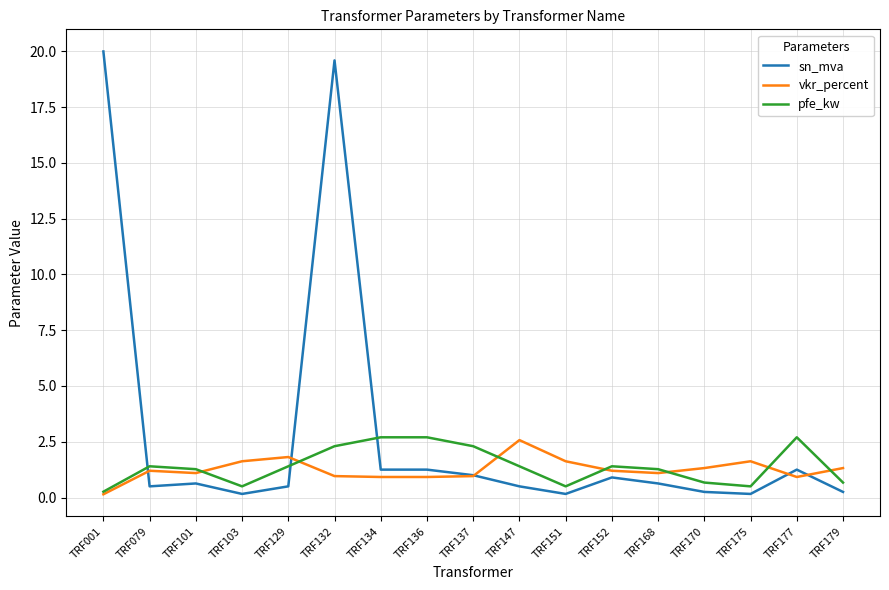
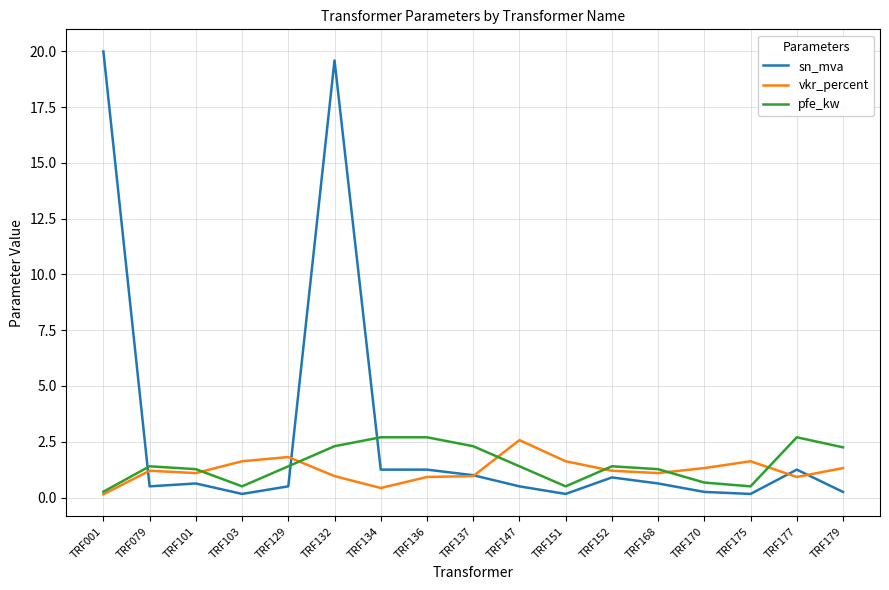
  {
    "sn_mva": {
      "TRF001": 20.0,
      "TRF079": 0.5,
      "TRF101": 0.6,
      "TRF103": 0.2,
      "TRF129": 0.5,
      "TRF132": 19.6,
      "TRF134": 1.3,
      "TRF136": 1.3,
      "TRF147": 0.5,
      "TRF151": 0.2,
      "TRF152": 0.9,
      "TRF168": 0.6,
      "TRF170": 0.3,
      "TRF175": 0.2,
      "TRF177": 1.3,
      "TRF179": 0.3
    },
    "vkr_percent": {
      "TRF001": 0.1,
      "TRF079": 1.2,
      "TRF101": 1.1,
      "TRF103": 1.6,
      "TRF129": 1.8,
      "TRF132": 1.0,
-     "TRF134": 0.9,
+     "TRF134": 0.4,
      "TRF136": 0.9,
      "TRF147": 2.6,
      "TRF151": 1.6,
      "TRF152": 1.2,
      "TRF168": 1.1,
      "TRF170": 1.3,
      "TRF175": 1.6,
      "TRF177": 0.9,
      "TRF179": 1.3
    },
    "pfe_kw": {
      "TRF001": 0.3,
      "TRF079": 1.4,
      "TRF101": 1.3,
      "TRF103": 0.5,
      "TRF129": 1.4,
      "TRF132": 2.3,
      "TRF134": 2.7,
      "TRF136": 2.7,
      "TRF137": 2.3,
      "TRF147": 1.4,
      "TRF151": 0.5,
      "TRF152": 1.4,
      "TRF168": 1.3,
      "TRF170": 0.7,
      "TRF175": 0.5,
      "TRF177": 2.7,
-     "TRF179": 0.7
+     "TRF179": 2.2
    }
  }
